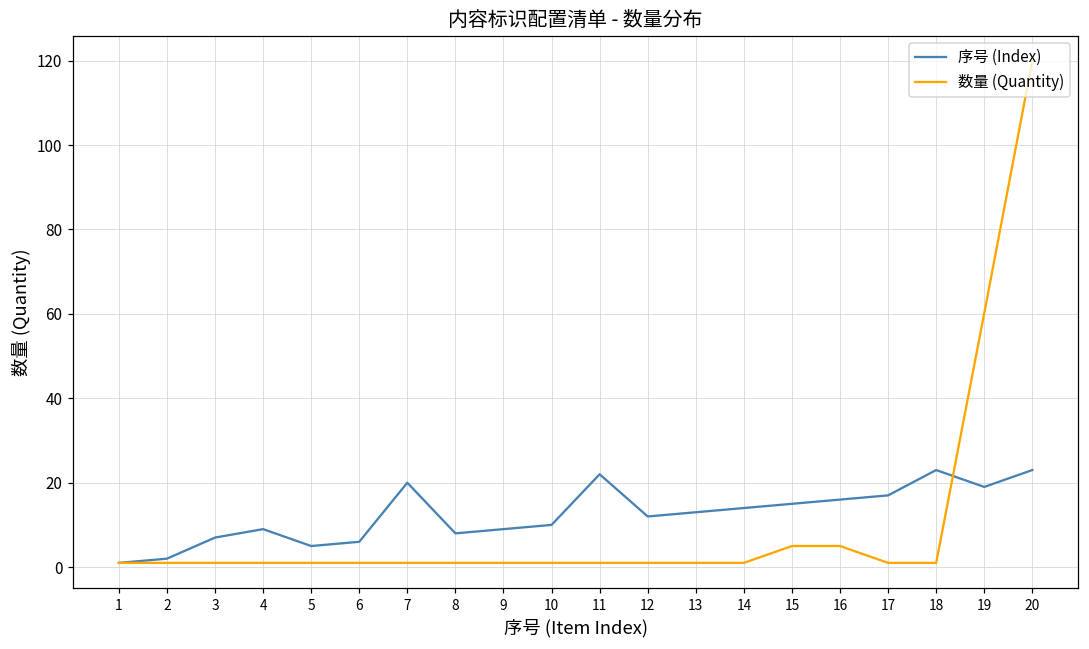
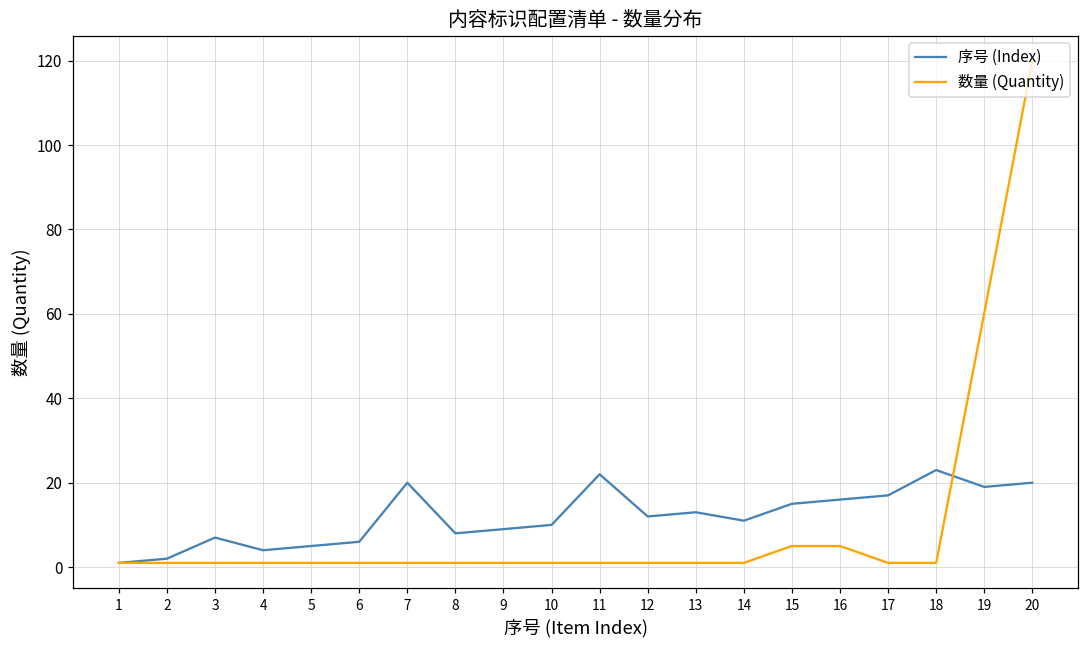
  {
    "序号 (Index)": {
      "2": 2,
      "3": 7,
-     "4": 9,
+     "4": 4,
      "5": 5,
      "6": 6,
      "7": 20,
      "8": 8,
      "9": 9,
      "10": 10,
      "11": 22,
      "12": 12,
      "13": 13,
-     "14": 14,
+     "14": 11,
      "15": 15,
      "16": 16,
      "17": 17,
      "18": 23,
      "19": 19,
-     "20": 23
+     "20": 20
    },
    "数量 (Quantity)": {
      "2": 1,
      "3": 1,
      "4": 1,
      "5": 1,
      "6": 1,
      "7": 1,
      "8": 1,
      "9": 1,
      "10": 1,
      "11": 1,
      "12": 1,
      "13": 1,
      "14": 1,
      "15": 5,
      "16": 5,
      "17": 1,
      "18": 1,
      "19": 60
    }
  }
